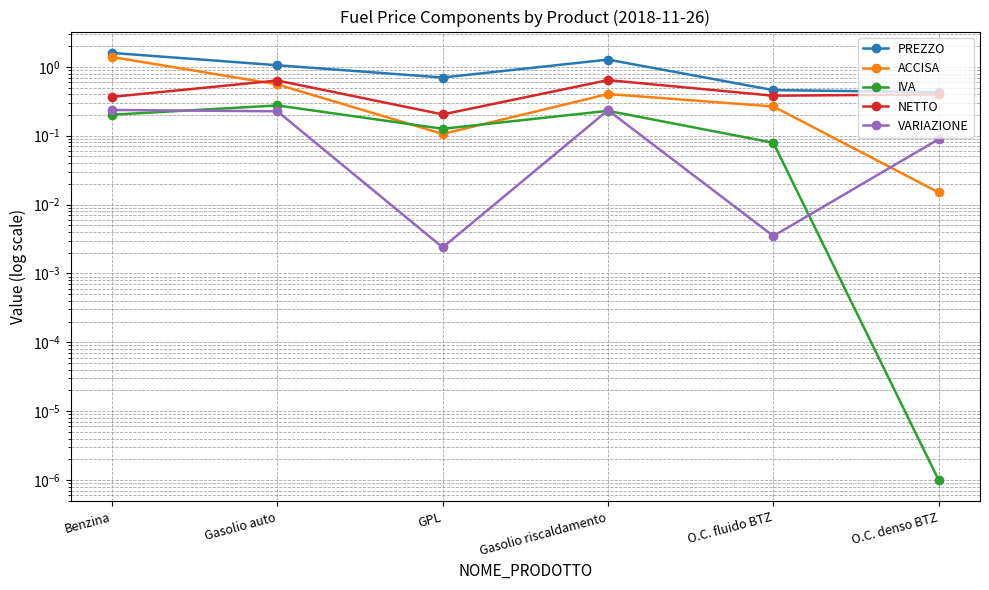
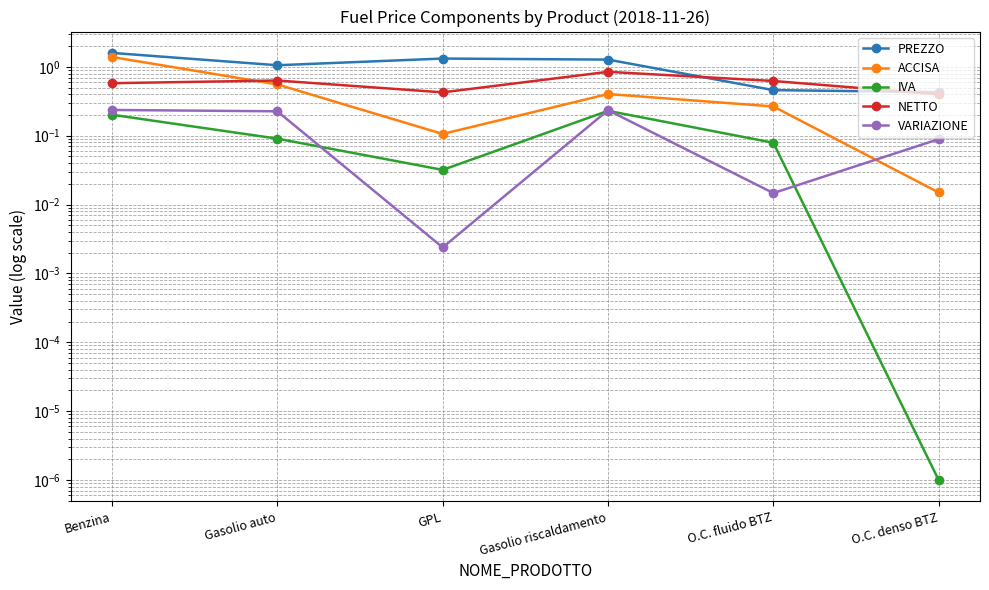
  {
    "PREZZO": {
      "Benzina": 1.6,
      "Gasolio auto": 1.1,
-     "GPL": 0.7,
+     "GPL": 1.3,
      "Gasolio riscaldamento": 1.3,
      "O.C. fluido BTZ": 0.5
    },
    "ACCISA": {
      "Benzina": 1.4,
      "Gasolio auto": 0.6,
      "GPL": 0.11,
      "Gasolio riscaldamento": 0.4,
      "O.C. fluido BTZ": 0.27,
      "O.C. denso BTZ": 0.015
    },
    "IVA": {
      "Benzina": 0.20,
-     "Gasolio auto": 0.28,
-     "GPL": 0.13,
+     "Gasolio auto": 0.09,
+     "GPL": 0.03,
      "O.C. fluido BTZ": 0.08,
      "O.C. denso BTZ": 0.0000010
    },
    "NETTO": {
-     "Benzina": 0.4,
+     "Benzina": 0.6,
      "Gasolio auto": 0.6,
-     "GPL": 0.20,
-     "Gasolio riscaldamento": 0.6,
-     "O.C. fluido BTZ": 0.4
+     "GPL": 0.4,
+     "Gasolio riscaldamento": 0.8,
+     "O.C. fluido BTZ": 0.6
    },
    "VARIAZIONE": {
      "Benzina": 0.24,
      "Gasolio auto": 0.23,
      "GPL": 0.0024,
-     "O.C. fluido BTZ": 0.004,
+     "O.C. fluido BTZ": 0.015,
      "O.C. denso BTZ": 0.09
    }
  }
